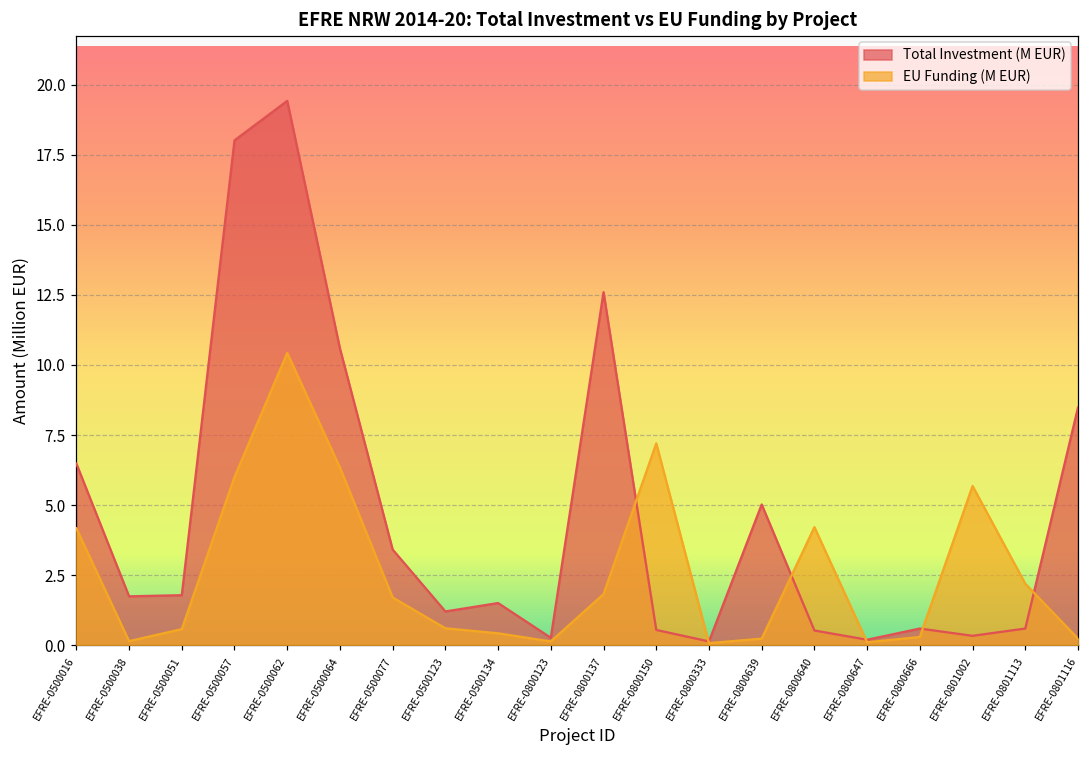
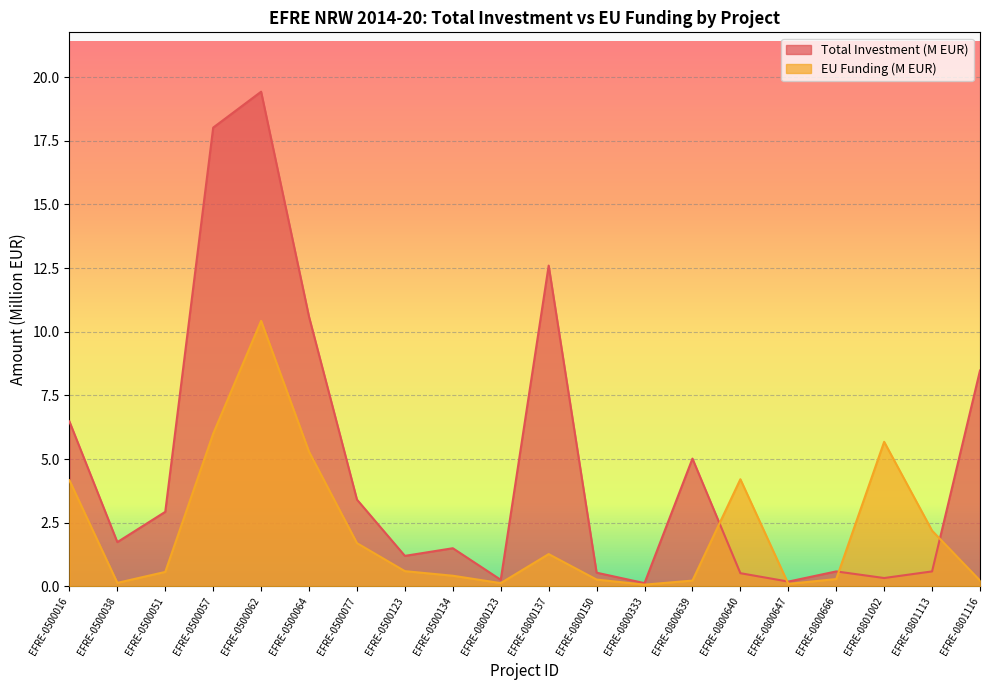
  {
    "Total Investment (M EUR)": {
      "EFRE-0500016": 6.5,
      "EFRE-0500038": 1.7,
-     "EFRE-0500051": 1.8,
+     "EFRE-0500051": 2.9,
      "EFRE-0500057": 18.0,
      "EFRE-0500062": 19.4,
      "EFRE-0500064": 10.6,
      "EFRE-0500077": 3.4,
      "EFRE-0500123": 1.2,
      "EFRE-0500134": 1.5,
      "EFRE-0800123": 0.3,
      "EFRE-0800137": 12.6,
      "EFRE-0800150": 0.5,
      "EFRE-0800639": 5.0,
      "EFRE-0800640": 0.5,
      "EFRE-0800666": 0.6,
      "EFRE-0801002": 0.3,
      "EFRE-0801113": 0.6,
      "EFRE-0801116": 8.5
    },
    "EU Funding (M EUR)": {
      "EFRE-0500016": 4.2,
      "EFRE-0500038": 0.1,
      "EFRE-0500051": 0.6,
      "EFRE-0500057": 6.0,
      "EFRE-0500062": 10.4,
-     "EFRE-0500064": 6.3,
+     "EFRE-0500064": 5.3,
      "EFRE-0500077": 1.7,
      "EFRE-0500123": 0.6,
      "EFRE-0500134": 0.4,
      "EFRE-0800123": 0.1,
-     "EFRE-0800137": 1.8,
-     "EFRE-0800150": 7.2,
+     "EFRE-0800137": 1.3,
+     "EFRE-0800150": 0.3,
      "EFRE-0800639": 0.2,
      "EFRE-0800640": 4.2,
      "EFRE-0800666": 0.3,
      "EFRE-0801002": 5.7,
      "EFRE-0801113": 2.2,
      "EFRE-0801116": 0.2
    }
  }
